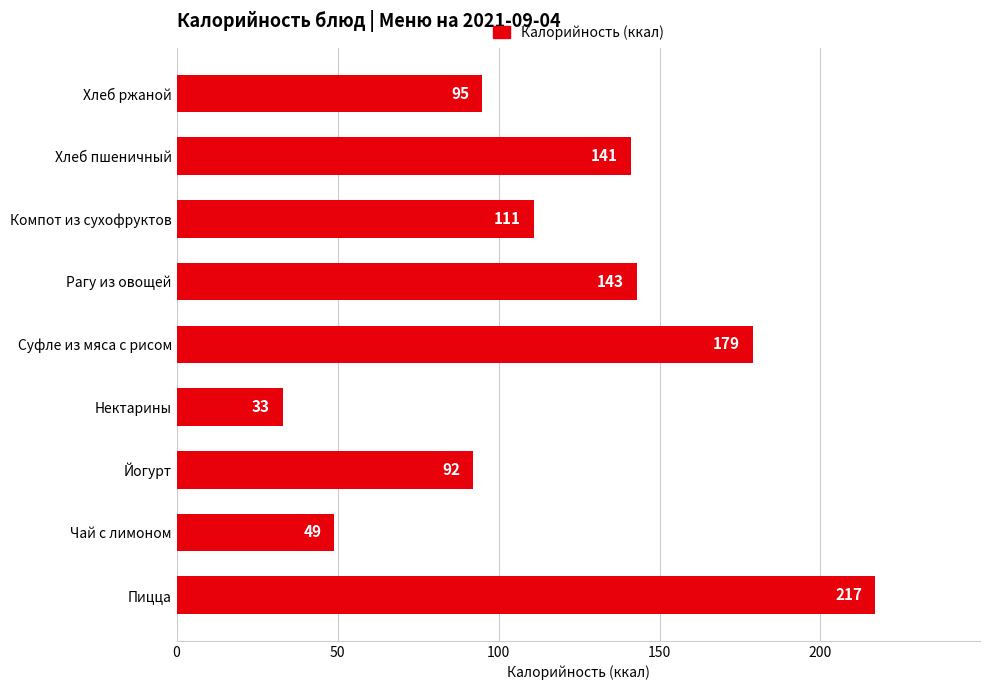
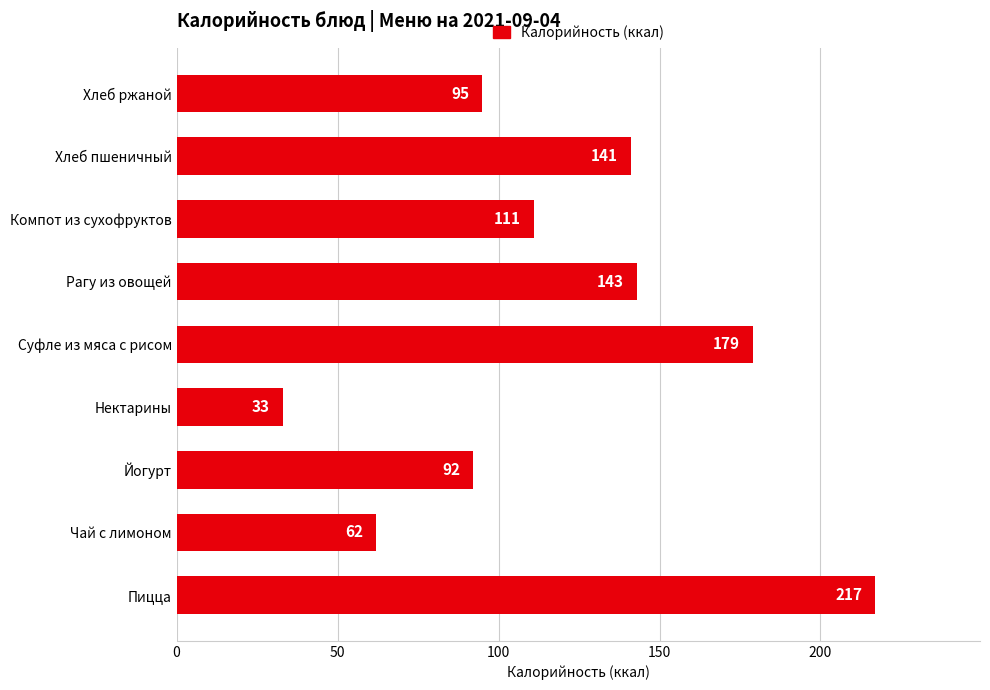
  {
    "Хлеб ржаной": 95,
    "Хлеб пшеничный": 141,
    "Компот из сухофруктов": 111,
    "Рагу из овощей": 143,
    "Суфле из мяса с рисом": 179,
    "Нектарины": 33,
    "Йогурт": 92,
-   "Чай с лимоном": 49,
+   "Чай с лимоном": 62,
    "Пицца": 217
  }
